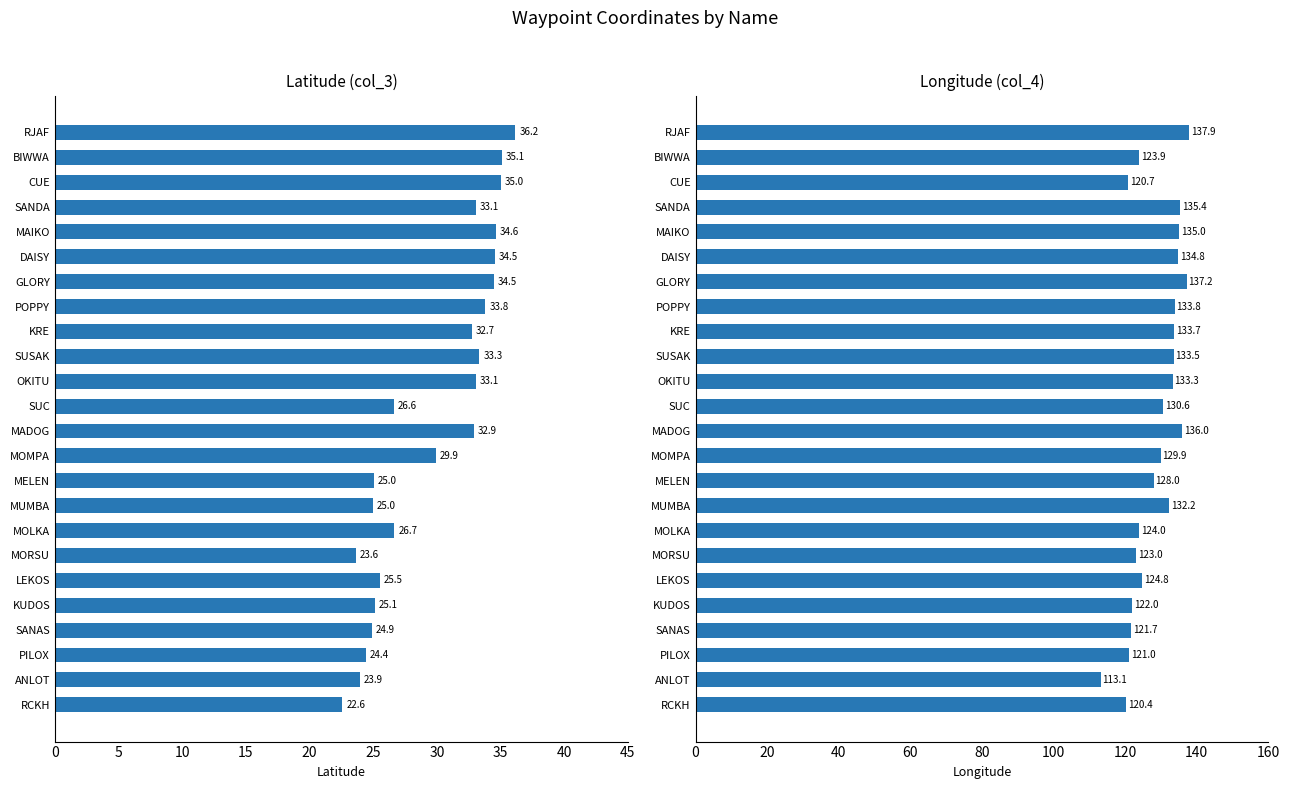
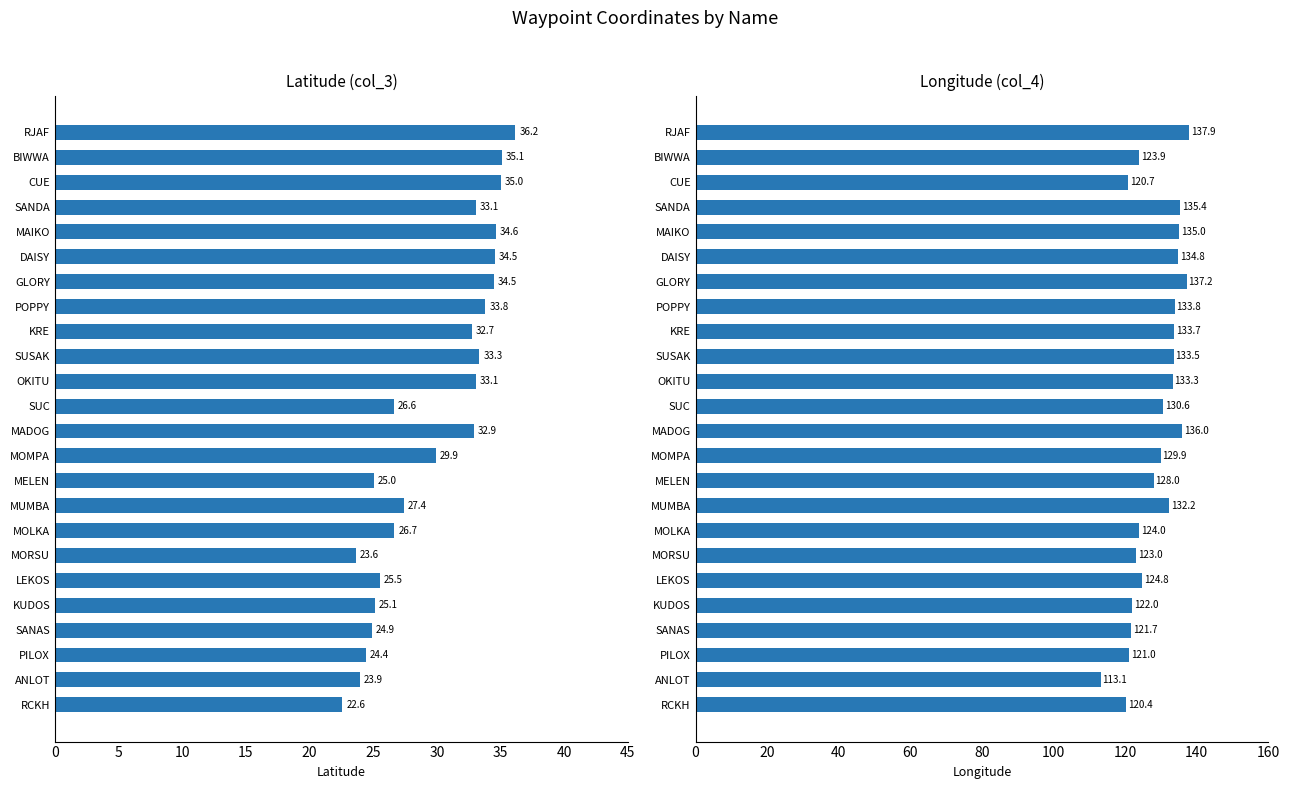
  {
    "Latitude (col_3)": {
      "RJAF": 36.2,
      "BIWWA": 35.1,
      "CUE": 35.0,
      "SANDA": 33.1,
      "MAIKO": 34.6,
      "DAISY": 34.5,
      "GLORY": 34.5,
      "POPPY": 33.8,
      "KRE": 32.7,
      "SUSAK": 33.3,
      "OKITU": 33.1,
      "SUC": 26.6,
      "MADOG": 32.9,
      "MOMPA": 29.9,
      "MELEN": 25.0,
-     "MUMBA": 25.0,
+     "MUMBA": 27.4,
      "MOLKA": 26.7,
      "MORSU": 23.6,
      "LEKOS": 25.5,
      "KUDOS": 25.1,
      "SANAS": 24.9,
      "PILOX": 24.4,
      "ANLOT": 23.9,
      "RCKH": 22.6
    },
    "Longitude (col_4)": {
      "RJAF": 137.9,
      "BIWWA": 123.9,
      "CUE": 120.7,
      "SANDA": 135.4,
      "MAIKO": 135.0,
      "DAISY": 134.8,
      "GLORY": 137.2,
      "POPPY": 133.8,
      "KRE": 133.7,
      "SUSAK": 133.5,
      "OKITU": 133.3,
      "SUC": 130.6,
      "MADOG": 136.0,
      "MOMPA": 129.9,
      "MELEN": 128.0,
      "MUMBA": 132.2,
      "MOLKA": 124.0,
      "MORSU": 123.0,
      "LEKOS": 124.8,
      "KUDOS": 122.0,
      "SANAS": 121.7,
      "PILOX": 121.0,
      "ANLOT": 113.1,
      "RCKH": 120.4
    }
  }
